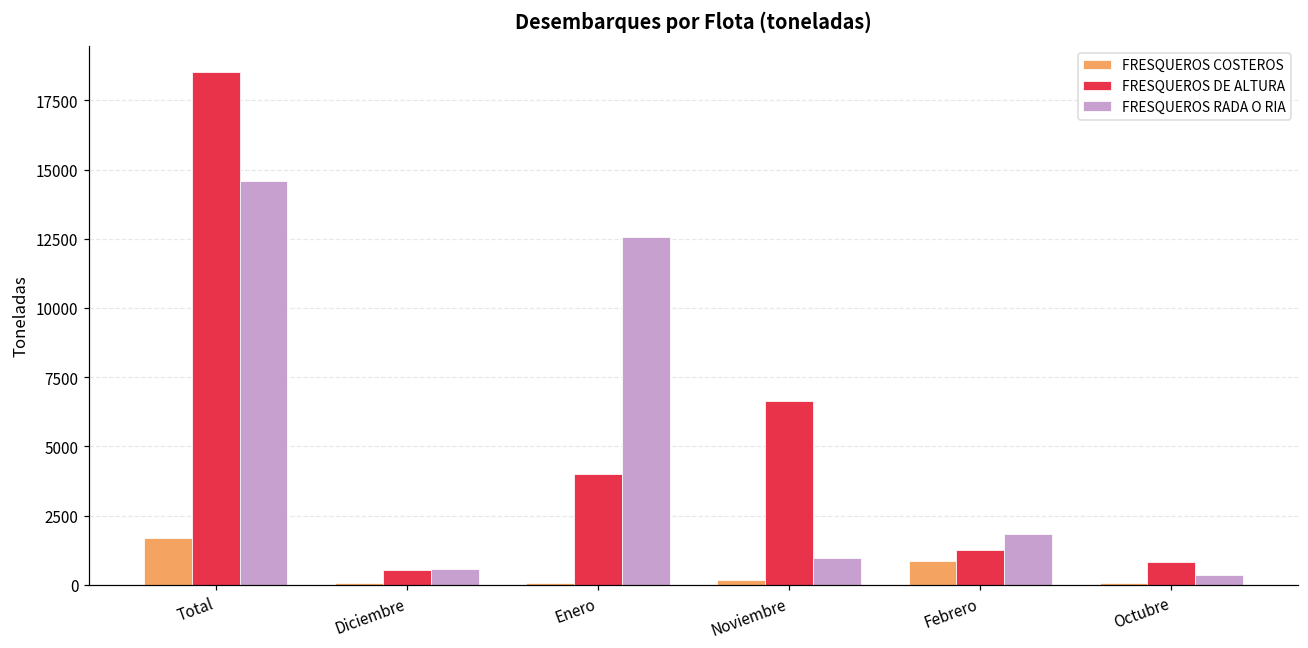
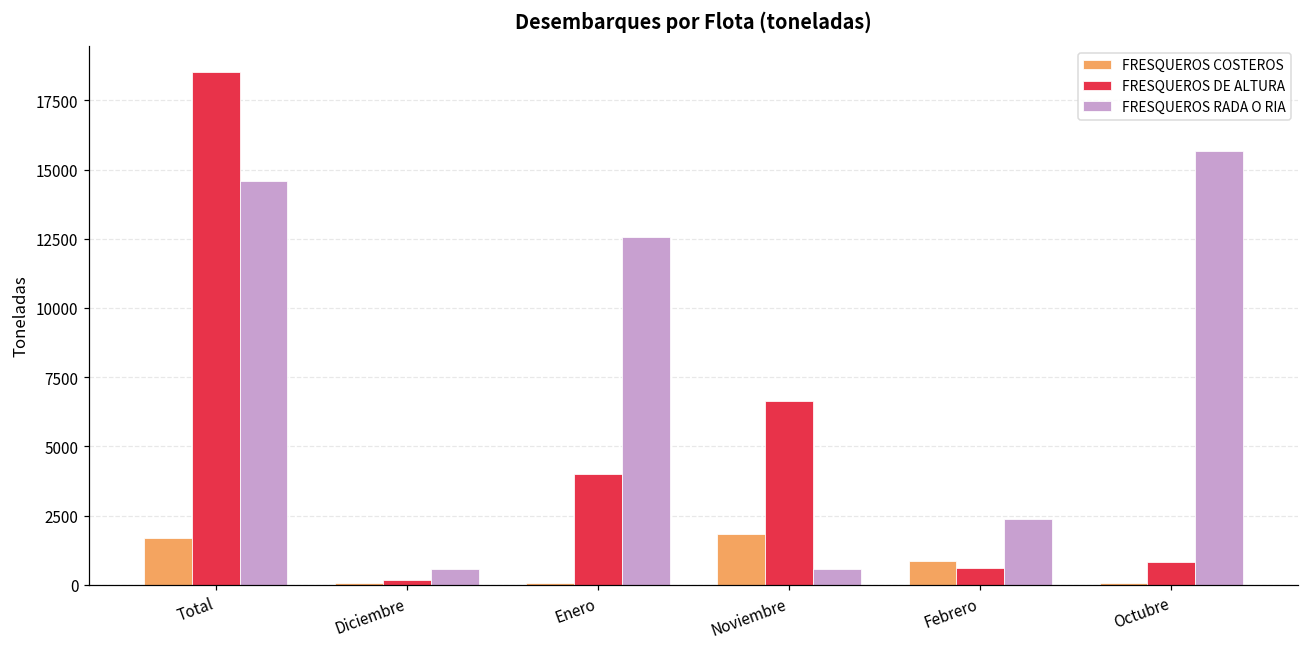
  {
    "FRESQUEROS COSTEROS": {
      "Total": 1700,
-     "Noviembre": 200,
+     "Noviembre": 1800,
      "Febrero": 900
    },
    "FRESQUEROS DE ALTURA": {
      "Total": 18500,
-     "Diciembre": 500,
+     "Diciembre": 200,
      "Enero": 4000,
      "Noviembre": 6600,
-     "Febrero": 1300,
+     "Febrero": 600,
      "Octubre": 800
    },
    "FRESQUEROS RADA O RIA": {
      "Total": 14600,
      "Diciembre": 600,
      "Enero": 12600,
-     "Noviembre": 1000,
-     "Febrero": 1800,
-     "Octubre": 300
+     "Noviembre": 600,
+     "Febrero": 2400,
+     "Octubre": 15700
    }
  }
